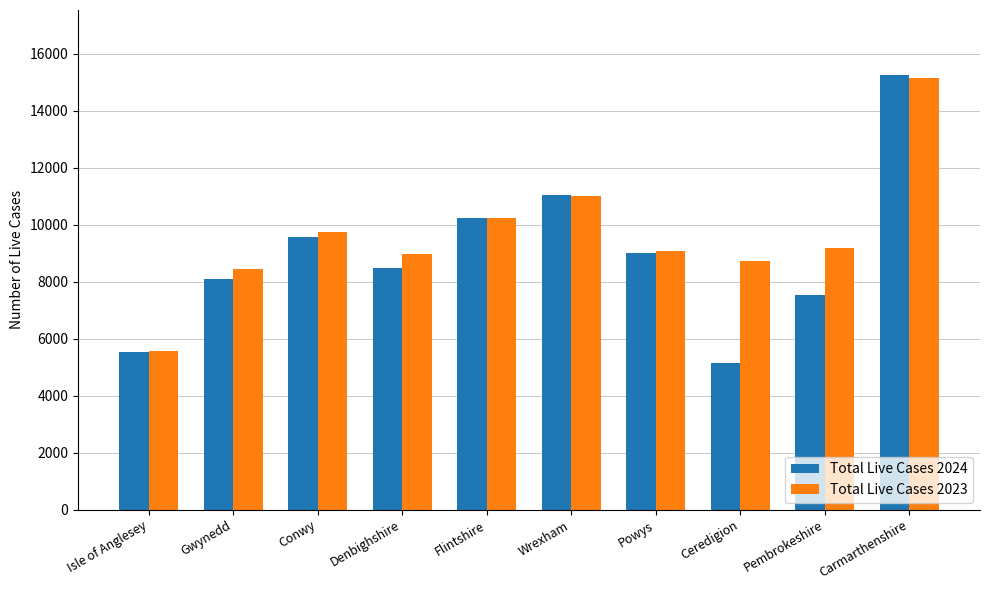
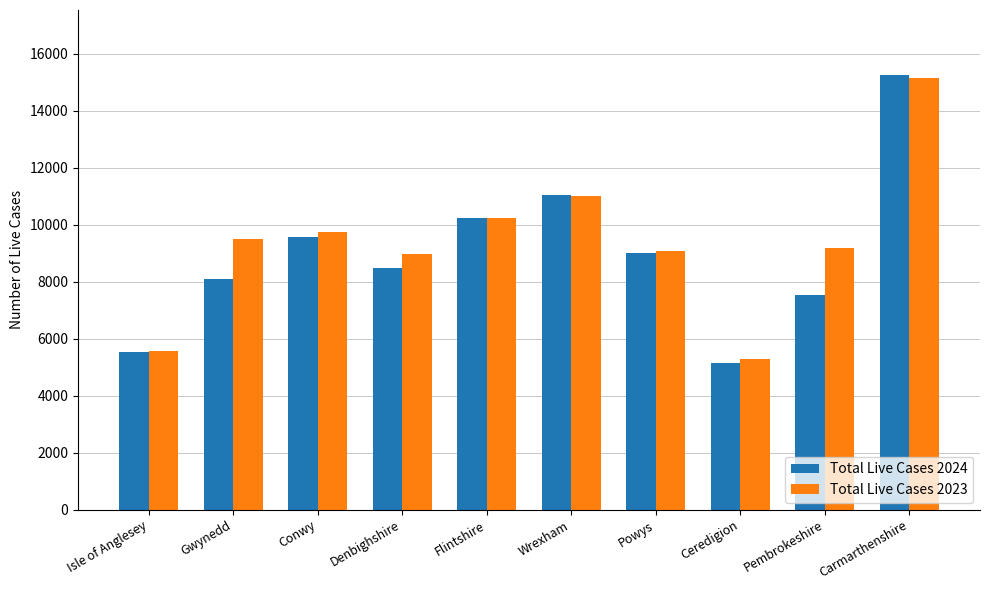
  {
    "Total Live Cases 2024": {
      "Isle of Anglesey": 5500,
      "Gwynedd": 8100,
      "Conwy": 9600,
      "Denbighshire": 8500,
      "Flintshire": 10200,
      "Wrexham": 11100,
      "Powys": 9000,
      "Ceredigion": 5200,
      "Pembrokeshire": 7500,
      "Carmarthenshire": 15200
    },
    "Total Live Cases 2023": {
      "Isle of Anglesey": 5600,
-     "Gwynedd": 8400,
+     "Gwynedd": 9500,
      "Conwy": 9700,
      "Denbighshire": 9000,
      "Flintshire": 10200,
      "Wrexham": 11000,
      "Powys": 9100,
-     "Ceredigion": 8700,
+     "Ceredigion": 5300,
      "Pembrokeshire": 9200,
      "Carmarthenshire": 15100
    }
  }
